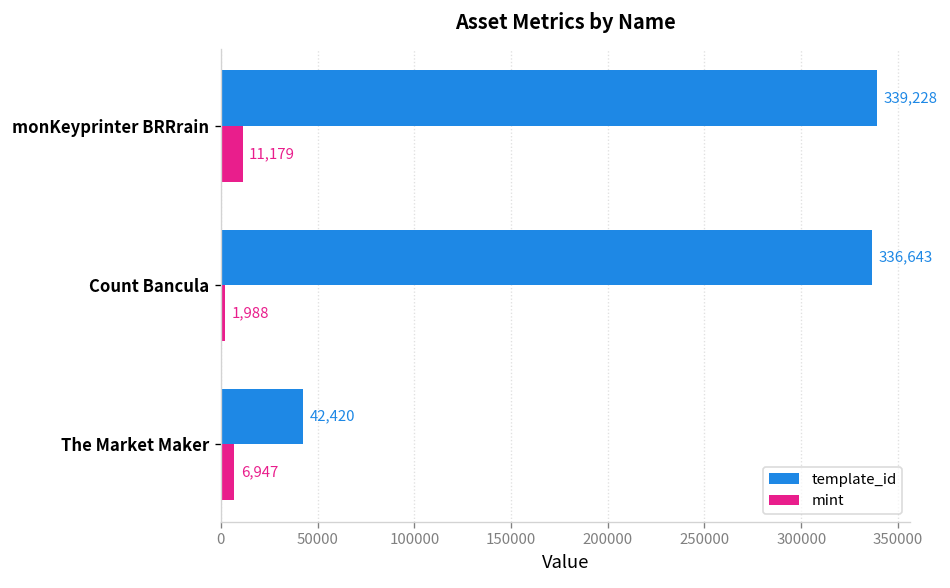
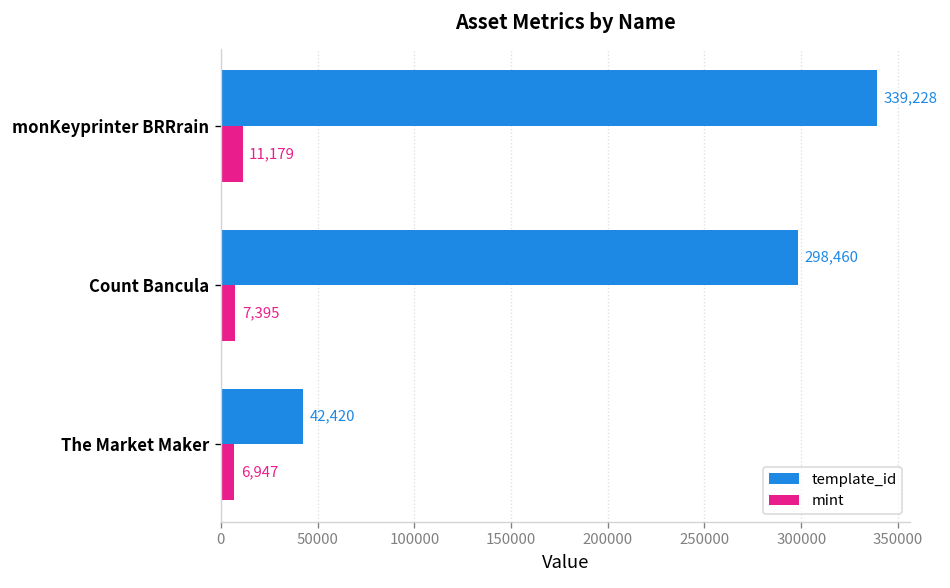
  {
    "template_id": {
      "monKeyprinter BRRrain": "339,228",
-     "Count Bancula": "336,643",
+     "Count Bancula": "298,460",
      "The Market Maker": "42,420"
    },
    "mint": {
      "monKeyprinter BRRrain": "11,179",
-     "Count Bancula": "1,988",
+     "Count Bancula": "7,395",
      "The Market Maker": "6,947"
    }
  }
